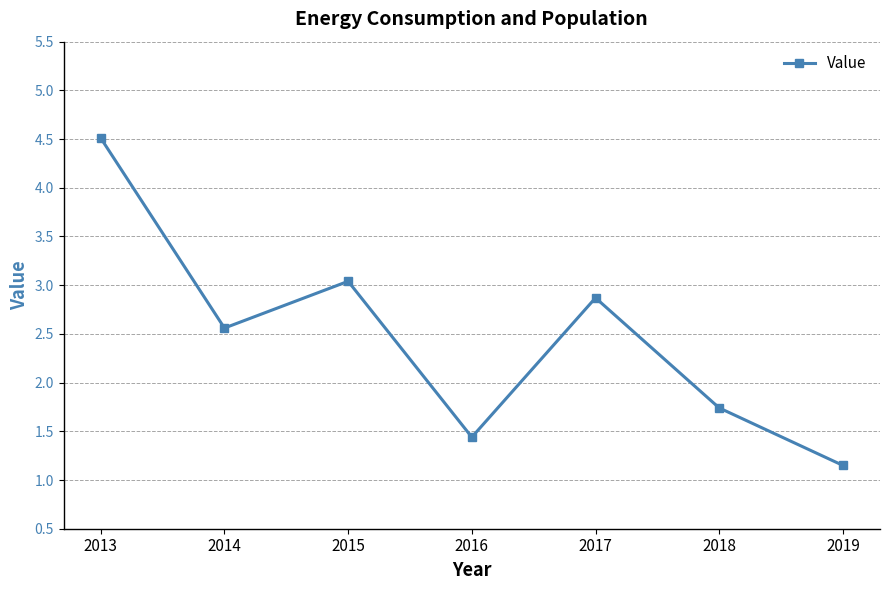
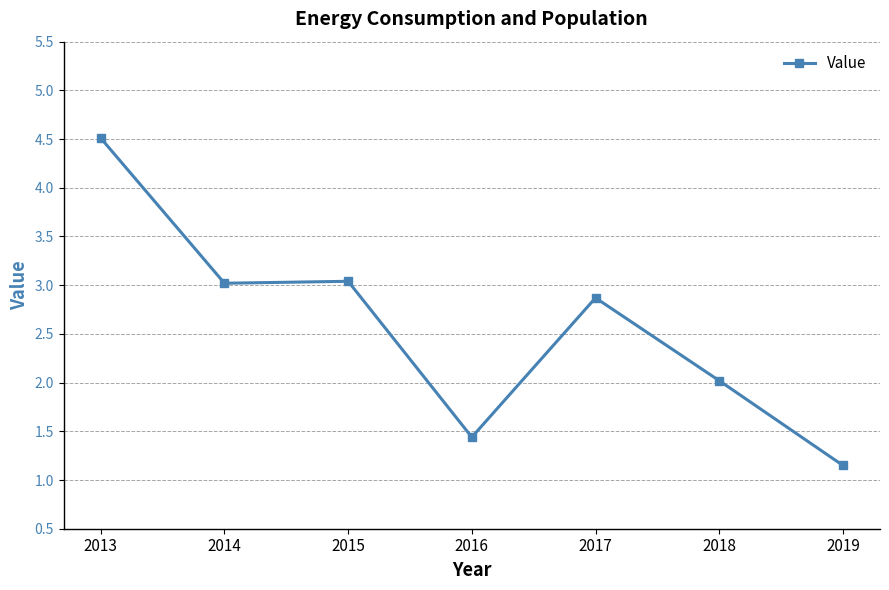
  {
    "2013": 4.5,
-   "2014": 2.6,
+   "2014": 3.0,
    "2015": 3.0,
    "2016": 1.4,
    "2017": 2.9,
-   "2018": 1.7,
+   "2018": 2.0,
    "2019": 1.2
  }
